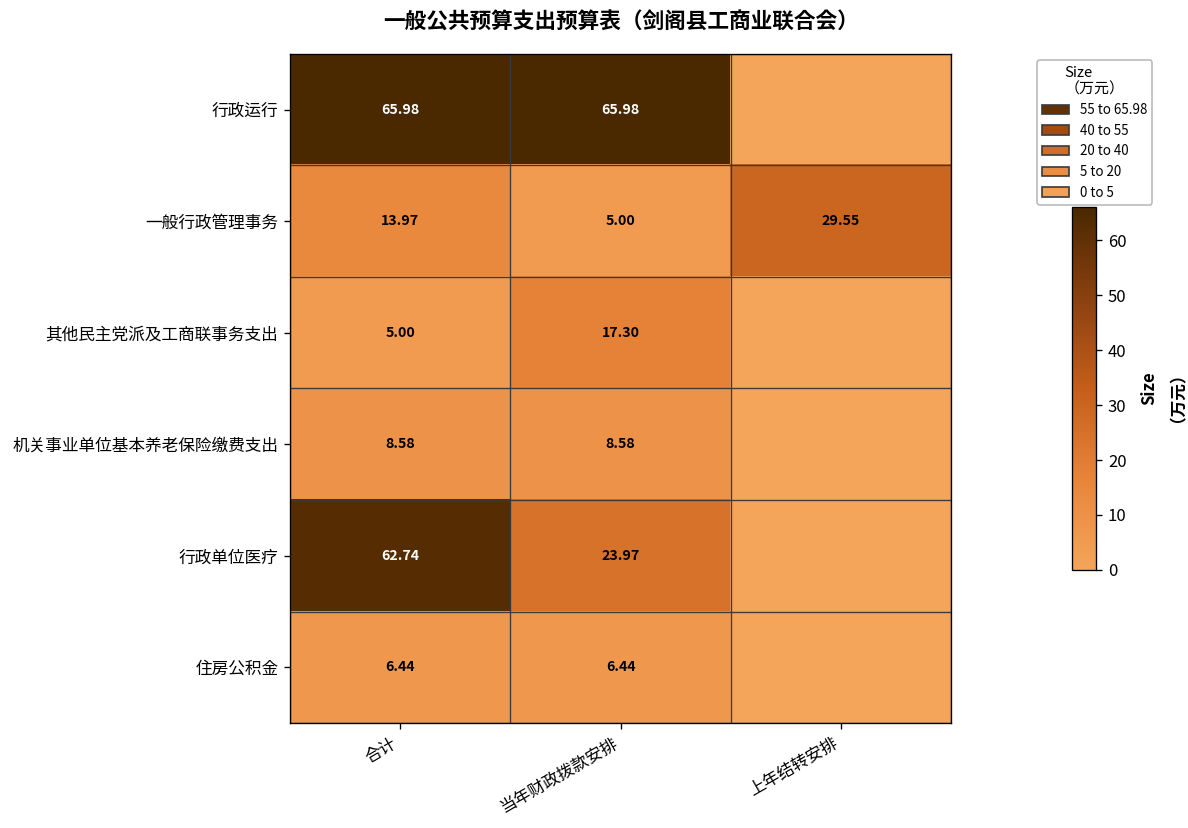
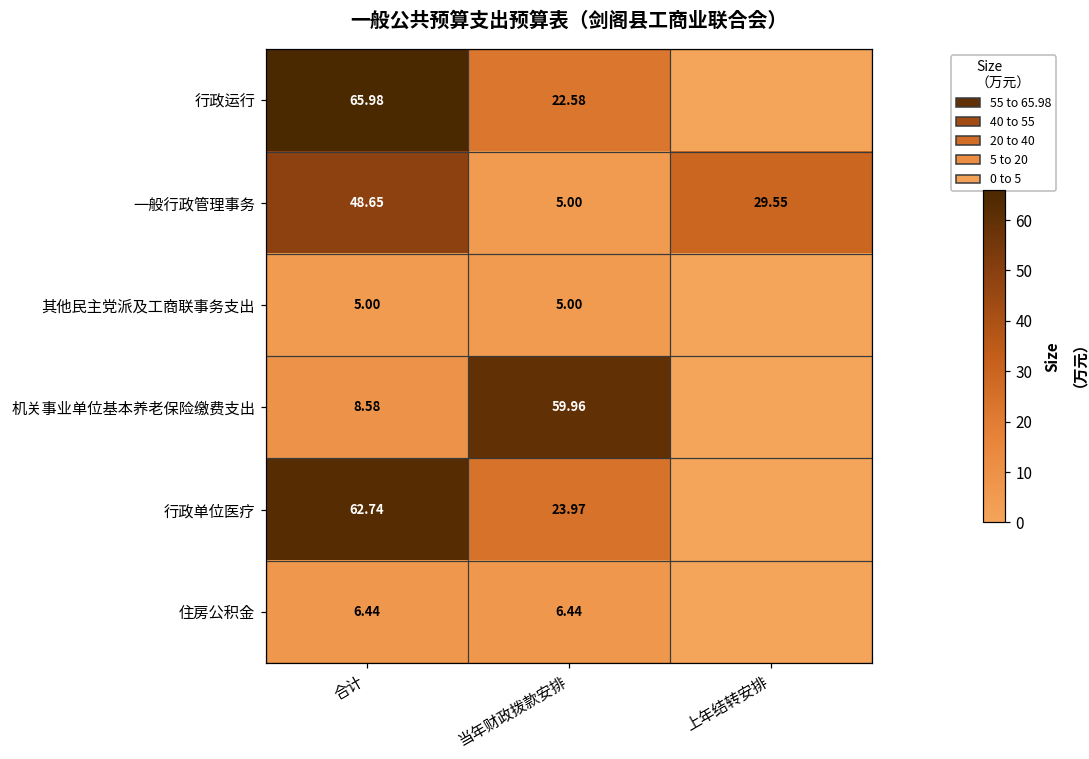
  {
    "行政运行": {
      "合计": 65.98,
-     "当年财政拨款安排": 65.98
+     "当年财政拨款安排": 22.58
    },
    "一般行政管理事务": {
-     "合计": 13.97,
+     "合计": 48.65,
      "当年财政拨款安排": 5.00,
      "上年结转安排": 29.55
    },
    "其他民主党派及工商联事务支出": {
      "合计": 5.00,
-     "当年财政拨款安排": 17.30
+     "当年财政拨款安排": 5.00
    },
    "机关事业单位基本养老保险缴费支出": {
      "合计": 8.58,
-     "当年财政拨款安排": 8.58
+     "当年财政拨款安排": 59.96
    },
    "行政单位医疗": {
      "合计": 62.74,
      "当年财政拨款安排": 23.97
    },
    "住房公积金": {
      "合计": 6.44,
      "当年财政拨款安排": 6.44
    }
  }
